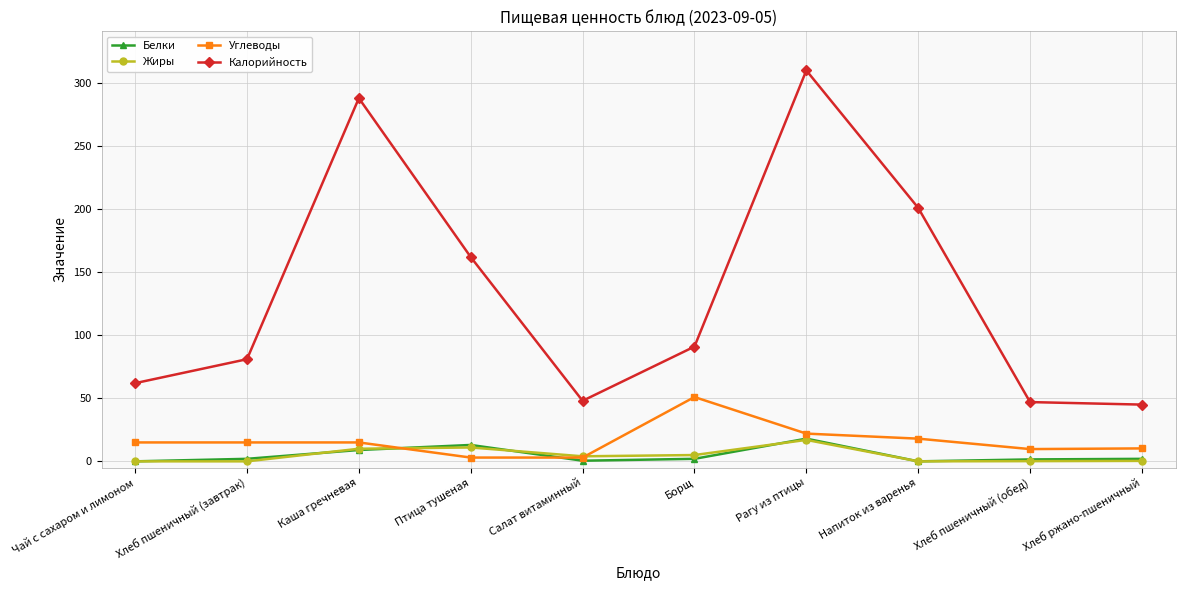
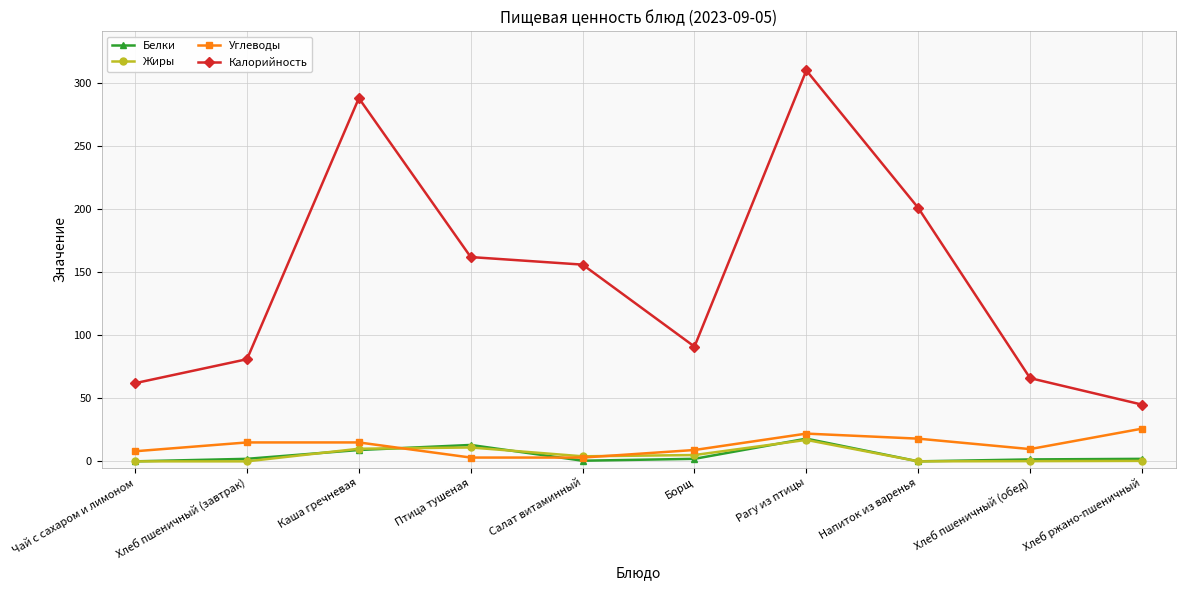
  {
    "Белки": {
      "Салат витаминный": 1,
      "Борщ": 2
    },
    "Жиры": {
      "Борщ": 5
    },
    "Углеводы": {
-     "Чай с сахаром и лимоном": 15,
+     "Чай с сахаром и лимоном": 8,
      "Хлеб пшеничный (завтрак)": 15,
      "Каша гречневая": 15,
      "Птица тушеная": 3,
-     "Борщ": 51,
+     "Борщ": 9,
      "Рагу из птицы": 22,
      "Напиток из варенья": 18,
      "Хлеб пшеничный (обед)": 10,
-     "Хлеб ржано-пшеничный": 10
+     "Хлеб ржано-пшеничный": 26
    },
    "Калорийность": {
      "Чай с сахаром и лимоном": 62,
      "Хлеб пшеничный (завтрак)": 81,
      "Каша гречневая": 288,
      "Птица тушеная": 162,
-     "Салат витаминный": 48,
+     "Салат витаминный": 156,
      "Борщ": 91,
      "Рагу из птицы": 310,
      "Напиток из варенья": 201,
-     "Хлеб пшеничный (обед)": 47,
+     "Хлеб пшеничный (обед)": 66,
      "Хлеб ржано-пшеничный": 45
    }
  }
